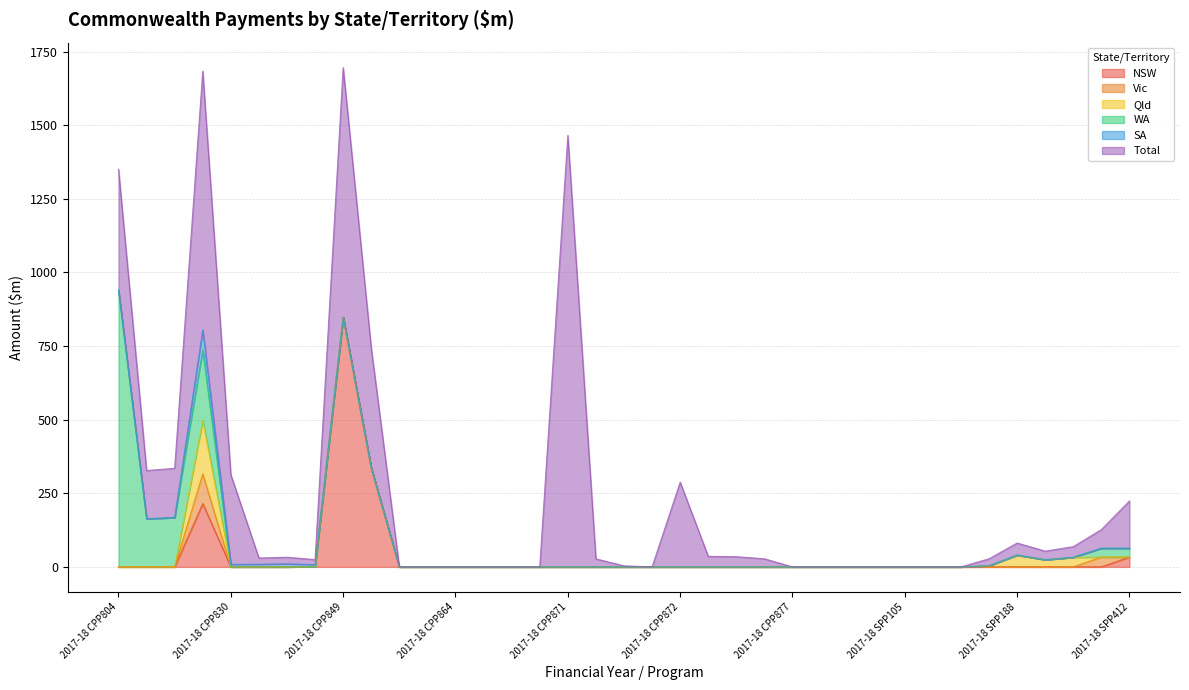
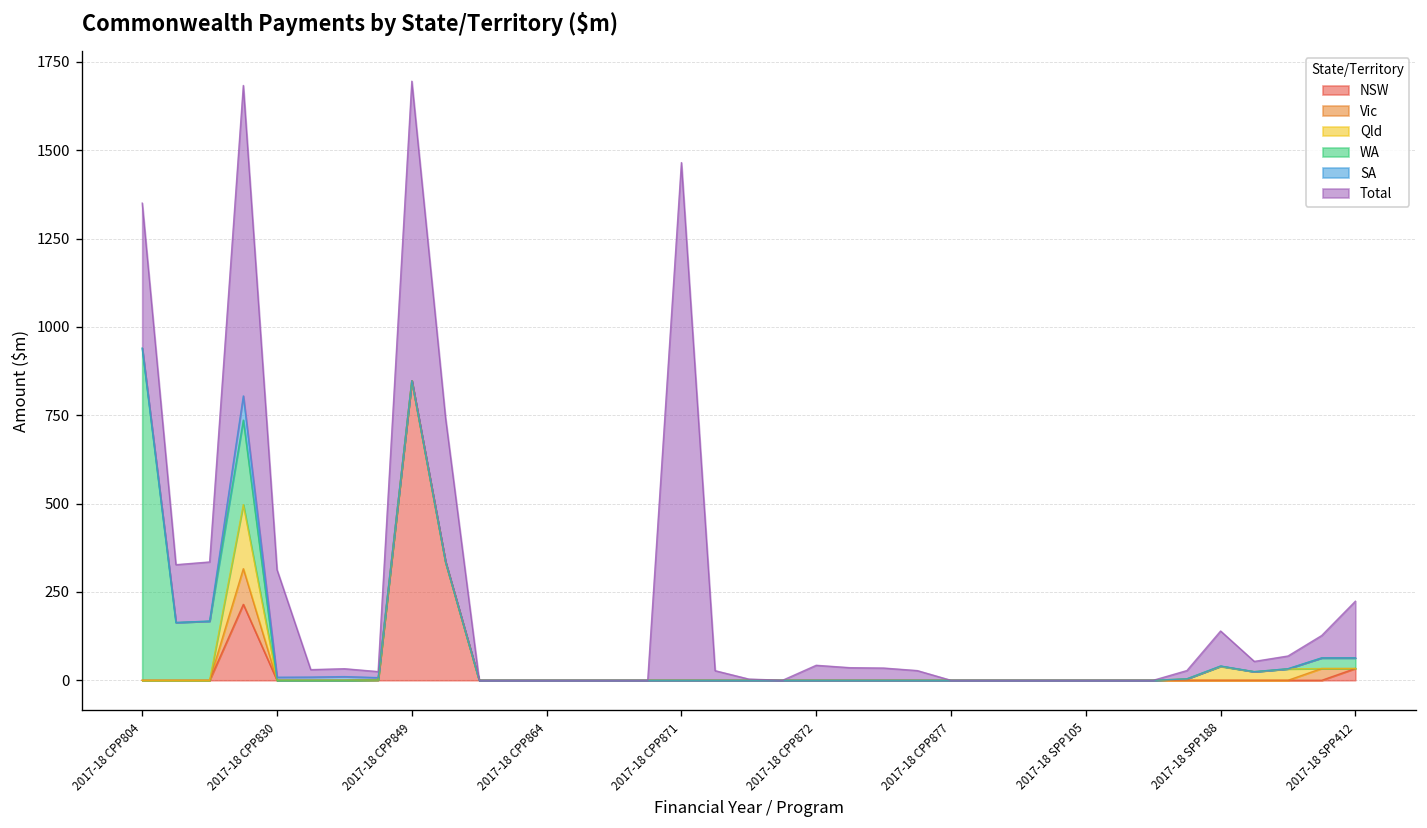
  {
    "Total": {
      "2017-18 CPP804": 410,
      "2017-18 CPP830": 300,
      "2017-18 CPP849": 850,
      "2017-18 CPP871": 1470,
-     "2017-18 CPP872": 290,
-     "2017-18 SPP188": 40,
+     "2017-18 CPP872": 40,
+     "2017-18 SPP188": 100,
      "2017-18 SPP412": 160
    }
  }
